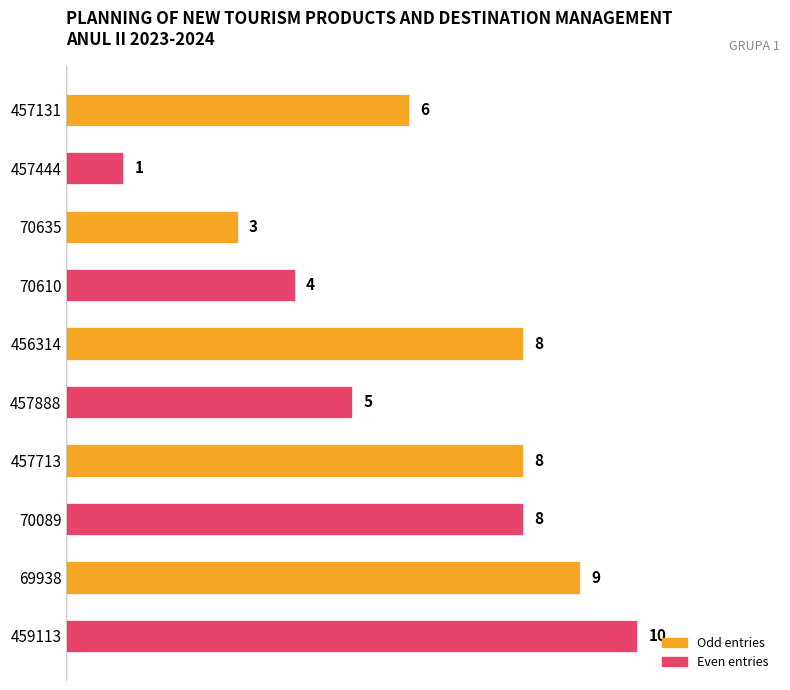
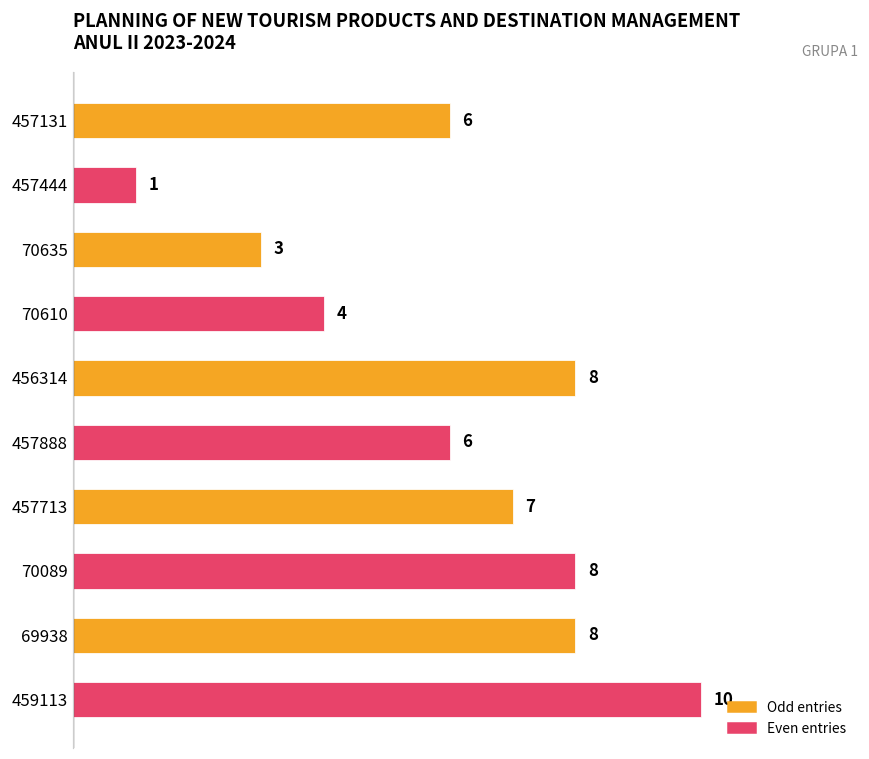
  {
    "457131": 6,
    "457444": 1,
    "70635": 3,
    "70610": 4,
    "456314": 8,
-   "457888": 5,
-   "457713": 8,
+   "457888": 6,
+   "457713": 7,
    "70089": 8,
-   "69938": 9,
+   "69938": 8,
    "459113": 10
  }
